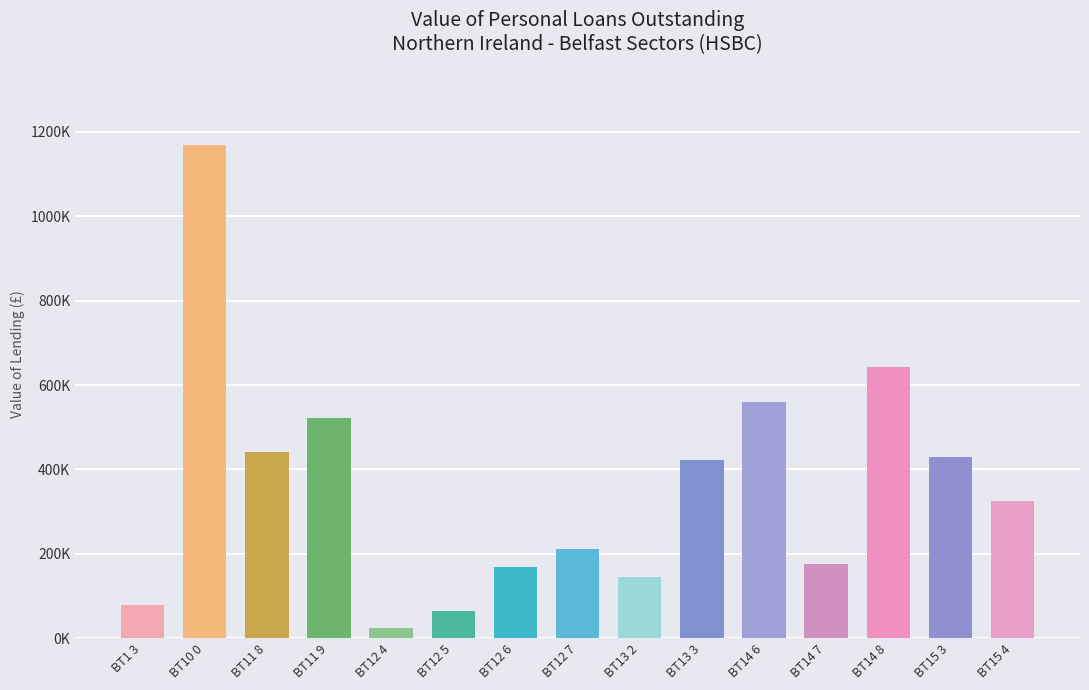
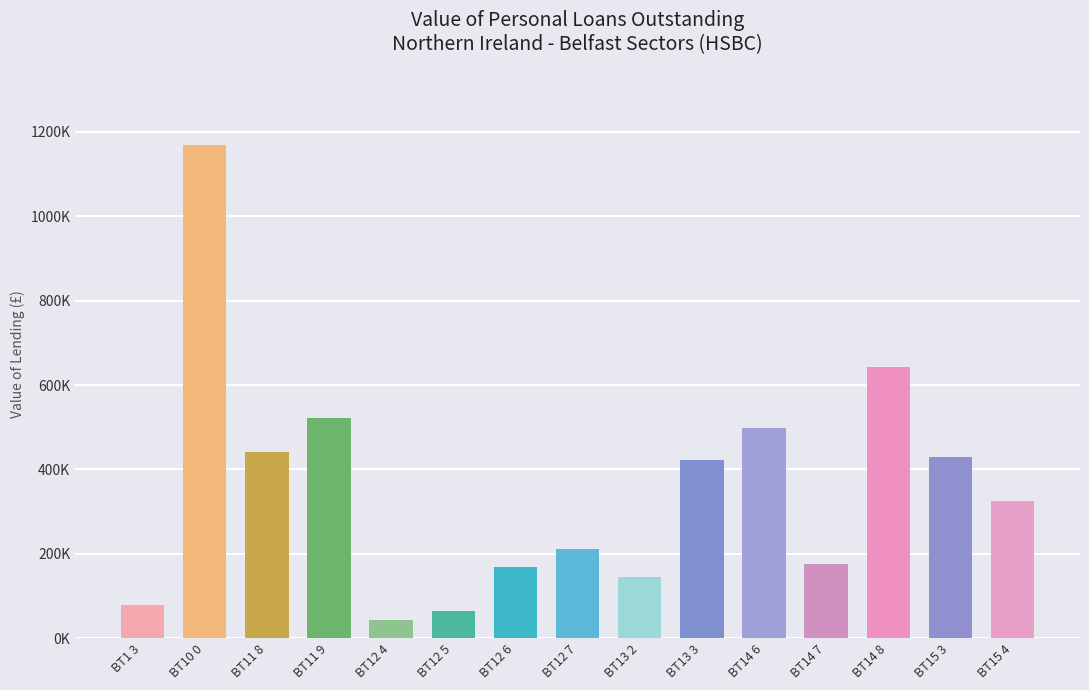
  {
    "BT1 3": 80000,
    "BT10 0": 1170000,
    "BT11 8": 440000,
    "BT11 9": 520000,
-   "BT12 4": 20000,
+   "BT12 4": 40000,
    "BT12 5": 60000,
    "BT12 6": 170000,
    "BT12 7": 210000,
    "BT13 2": 140000,
    "BT13 3": 420000,
-   "BT14 6": 560000,
+   "BT14 6": 500000,
    "BT14 7": 180000,
    "BT14 8": 640000,
    "BT15 3": 430000,
    "BT15 4": 330000
  }
